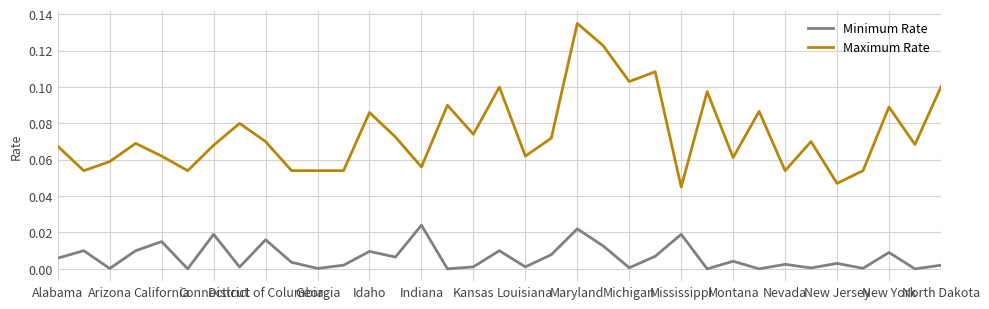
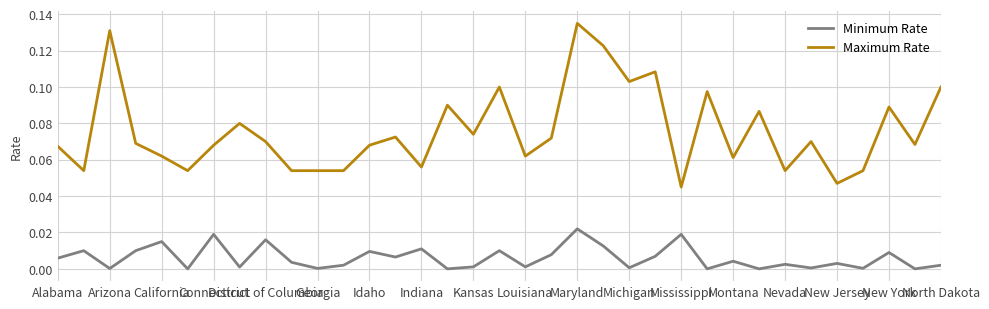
  {
    "Minimum Rate": {
      "Alabama": 0.006,
      "Arizona": 0.000,
      "Idaho": 0.010,
-     "Indiana": 0.024,
+     "Indiana": 0.011,
      "Kansas": 0.001,
      "Louisiana": 0.001,
      "Maryland": 0.022,
      "Michigan": 0.001,
      "Mississippi": 0.019,
      "Montana": 0.004,
      "Nevada": 0.003,
      "New Jersey": 0.003
    },
    "Maximum Rate": {
      "Alabama": 0.067,
-     "Arizona": 0.059,
-     "Idaho": 0.086,
+     "Arizona": 0.131,
+     "Idaho": 0.068,
      "Indiana": 0.056,
      "Kansas": 0.074,
      "Louisiana": 0.062,
      "Maryland": 0.135,
      "Michigan": 0.103,
      "Mississippi": 0.045,
      "Montana": 0.061,
      "Nevada": 0.054,
      "New Jersey": 0.047
    }
  }
